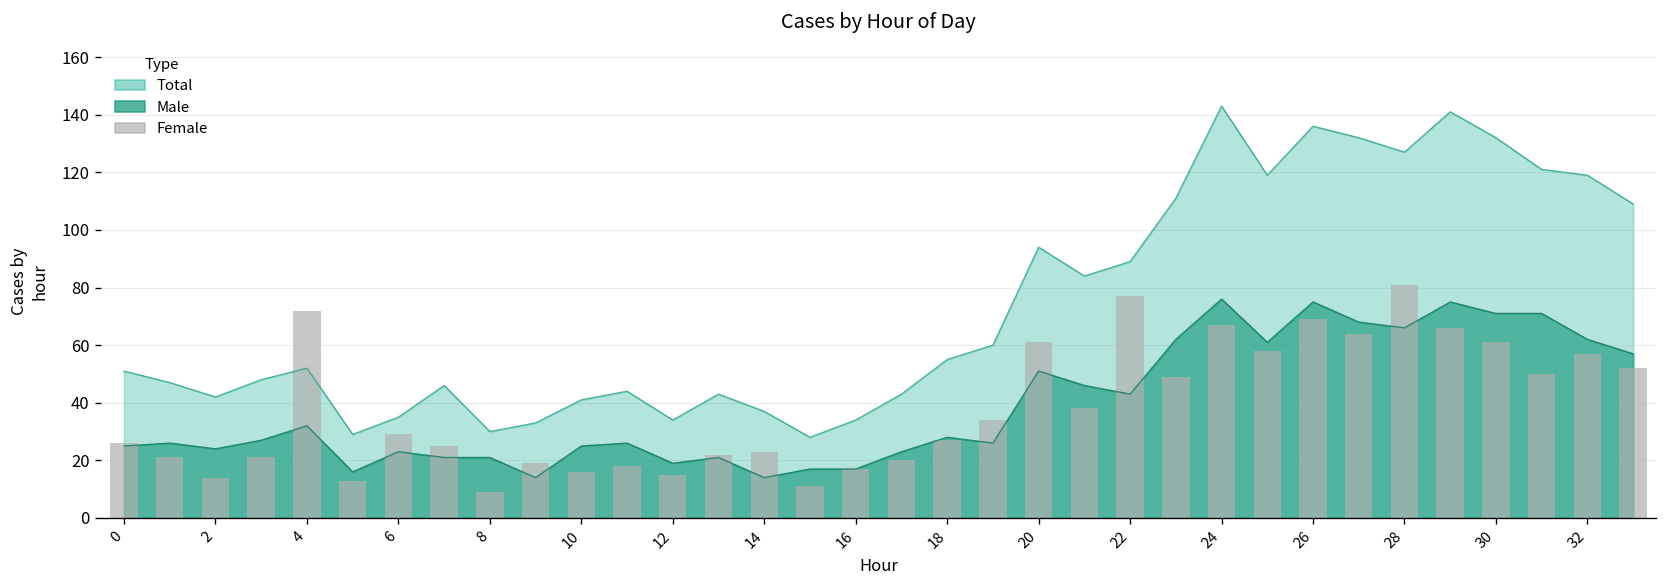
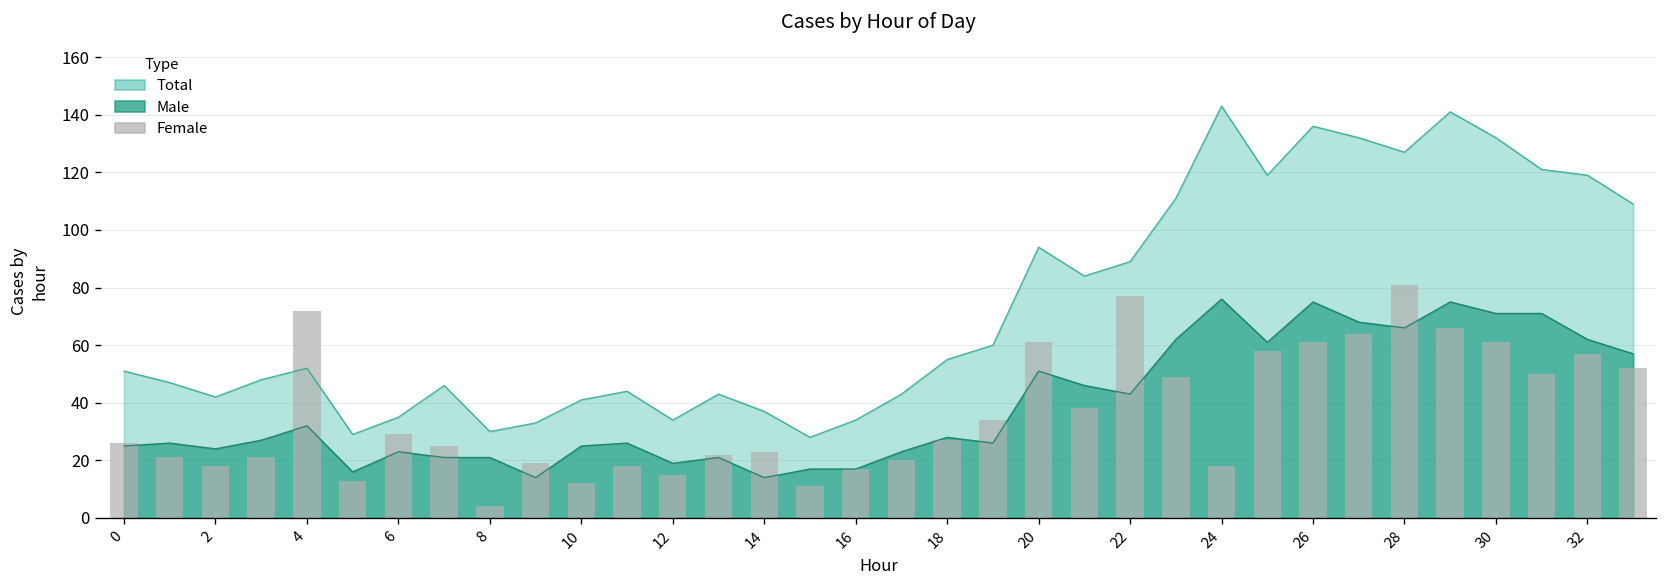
  {
    "Female": {
      "0": 26,
-     "2": 14,
+     "2": 18,
      "4": 72,
      "6": 29,
-     "8": 9,
-     "10": 16,
+     "8": 4,
+     "10": 12,
      "12": 15,
      "14": 23,
      "16": 17,
      "18": 27,
      "20": 61,
      "22": 77,
-     "24": 67,
-     "26": 69,
+     "24": 18,
+     "26": 61,
      "28": 81,
      "30": 61,
      "32": 57
    }
  }
